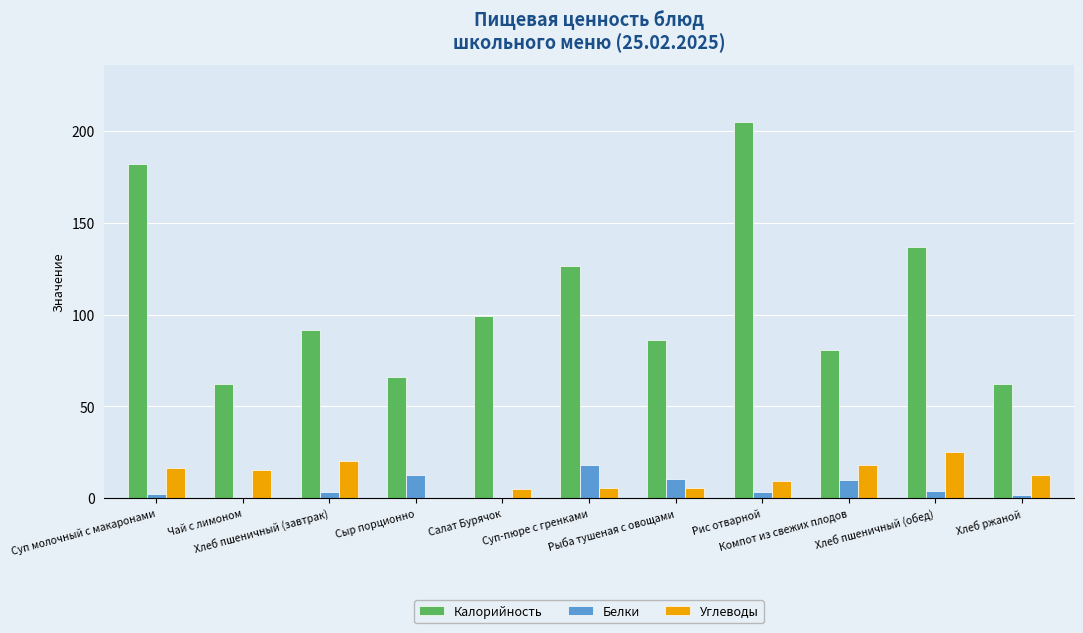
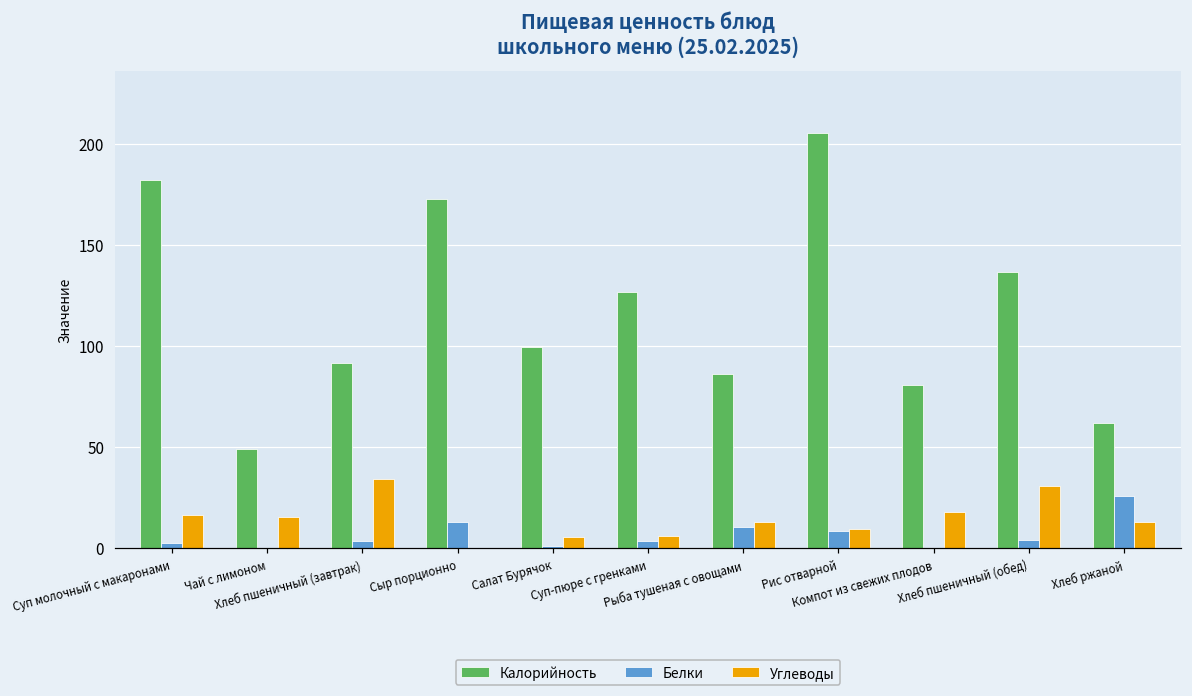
  {
    "Калорийность": {
      "Суп молочный с макаронами": 182,
-     "Чай с лимоном": 62,
+     "Чай с лимоном": 49,
      "Хлеб пшеничный (завтрак)": 92,
-     "Сыр порционно": 66,
+     "Сыр порционно": 173,
      "Салат Бурячок": 99,
      "Суп-пюре с гренками": 126,
      "Рыба тушеная с овощами": 86,
      "Рис отварной": 205,
      "Компот из свежих плодов": 81,
      "Хлеб пшеничный (обед)": 137,
      "Хлеб ржаной": 62
    },
    "Белки": {
      "Суп молочный с макаронами": 2,
      "Хлеб пшеничный (завтрак)": 3,
      "Сыр порционно": 13,
-     "Суп-пюре с гренками": 18,
+     "Суп-пюре с гренками": 3,
      "Рыба тушеная с овощами": 11,
-     "Рис отварной": 4,
-     "Компот из свежих плодов": 10,
+     "Рис отварной": 8,
+     "Компот из свежих плодов": 0,
      "Хлеб пшеничный (обед)": 4,
-     "Хлеб ржаной": 2
+     "Хлеб ржаной": 26
    },
    "Углеводы": {
      "Суп молочный с макаронами": 16,
      "Чай с лимоном": 15,
-     "Хлеб пшеничный (завтрак)": 20,
+     "Хлеб пшеничный (завтрак)": 34,
      "Салат Бурячок": 5,
      "Суп-пюре с гренками": 6,
-     "Рыба тушеная с овощами": 6,
+     "Рыба тушеная с овощами": 13,
      "Рис отварной": 9,
      "Компот из свежих плодов": 18,
-     "Хлеб пшеничный (обед)": 25,
+     "Хлеб пшеничный (обед)": 31,
      "Хлеб ржаной": 13
    }
  }
